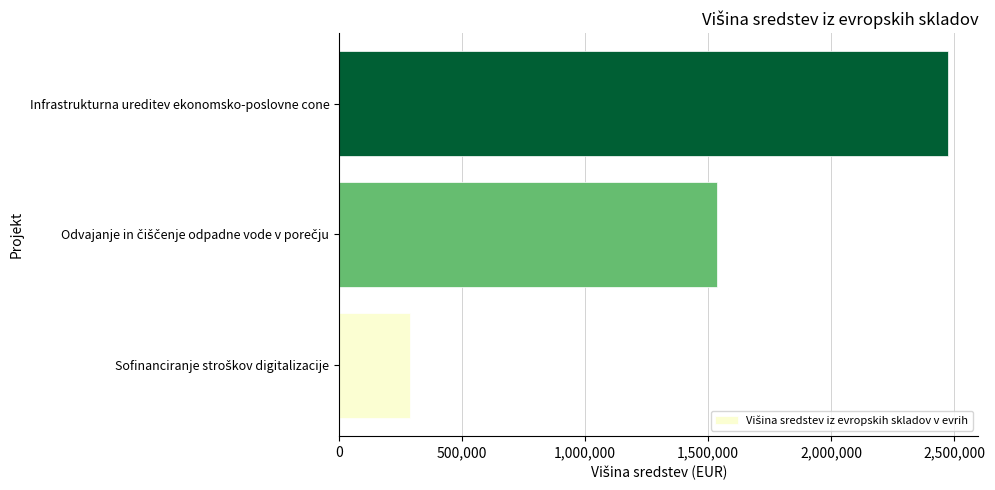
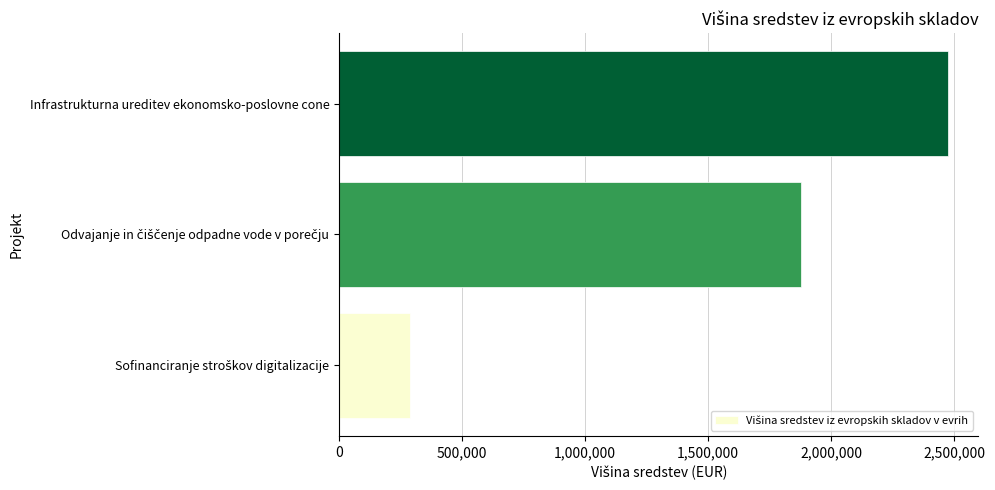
  {
    "Infrastrukturna ureditev ekonomsko-poslovne cone": "2,480,000",
-   "Odvajanje in čiščenje odpadne vode v porečju": "1,540,000",
+   "Odvajanje in čiščenje odpadne vode v porečju": "1,880,000",
    "Sofinanciranje stroškov digitalizacije": "290,000"
  }
